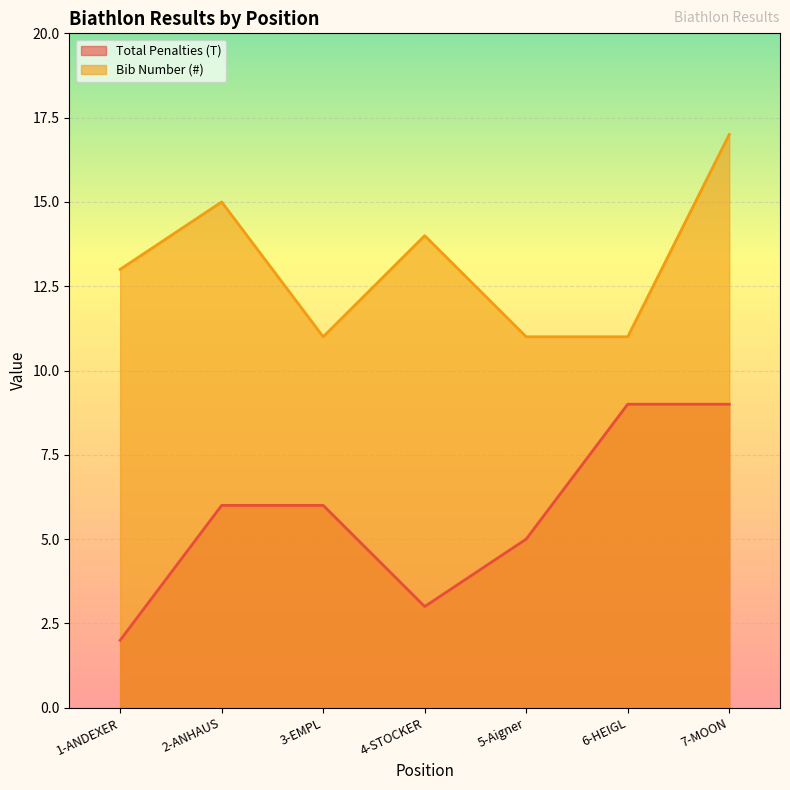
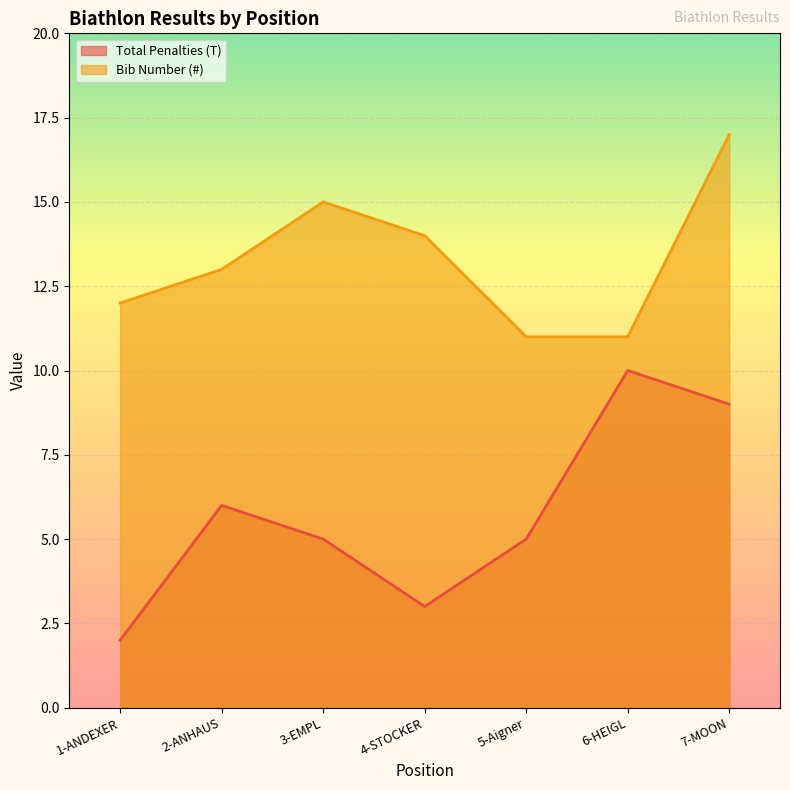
  {
    "Total Penalties (T)": {
      "1-ANDEXER": 2,
      "2-ANHAUS": 6,
-     "3-EMPL": 6,
+     "3-EMPL": 5,
      "4-STOCKER": 3,
      "5-Aigner": 5,
-     "6-HEIGL": 9,
+     "6-HEIGL": 10,
      "7-MOON": 9
    },
    "Bib Number (#)": {
-     "1-ANDEXER": 13,
-     "2-ANHAUS": 15,
-     "3-EMPL": 11,
+     "1-ANDEXER": 12,
+     "2-ANHAUS": 13,
+     "3-EMPL": 15,
      "4-STOCKER": 14,
      "5-Aigner": 11,
      "6-HEIGL": 11,
      "7-MOON": 17
    }
  }
